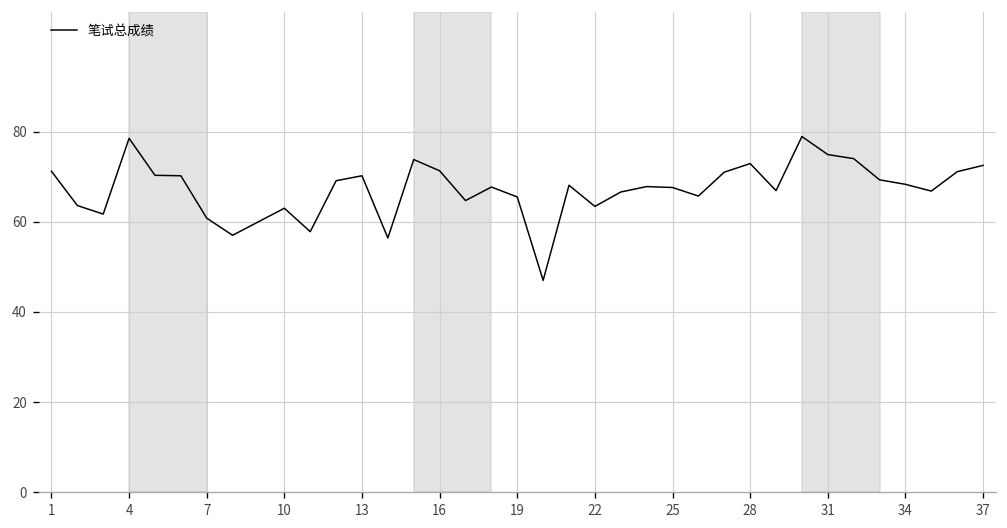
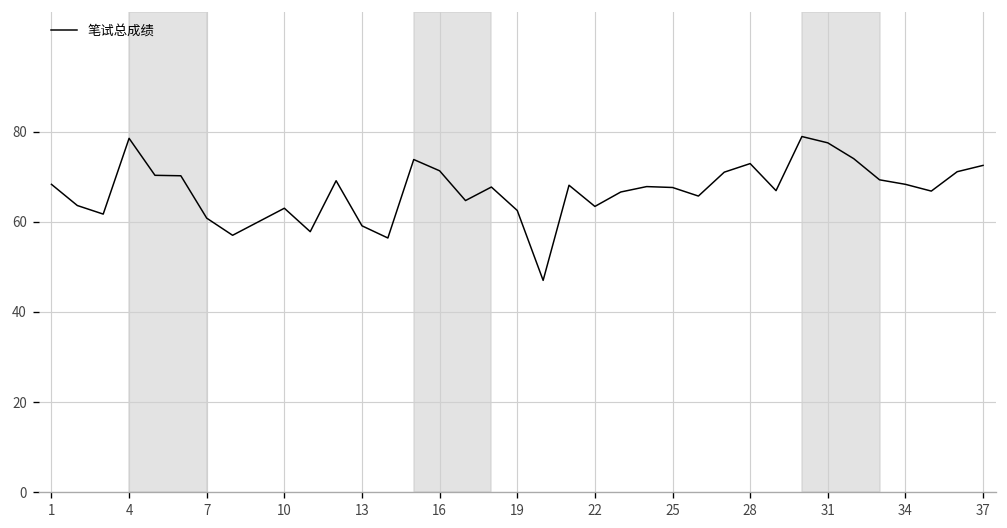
  {
-   "1": 71,
+   "1": 68,
    "4": 79,
    "7": 61,
    "10": 63,
-   "13": 70,
+   "13": 59,
    "16": 71,
-   "19": 66,
+   "19": 63,
    "22": 63,
    "25": 68,
    "28": 73,
-   "31": 75,
+   "31": 78,
    "34": 68,
    "37": 73
  }
